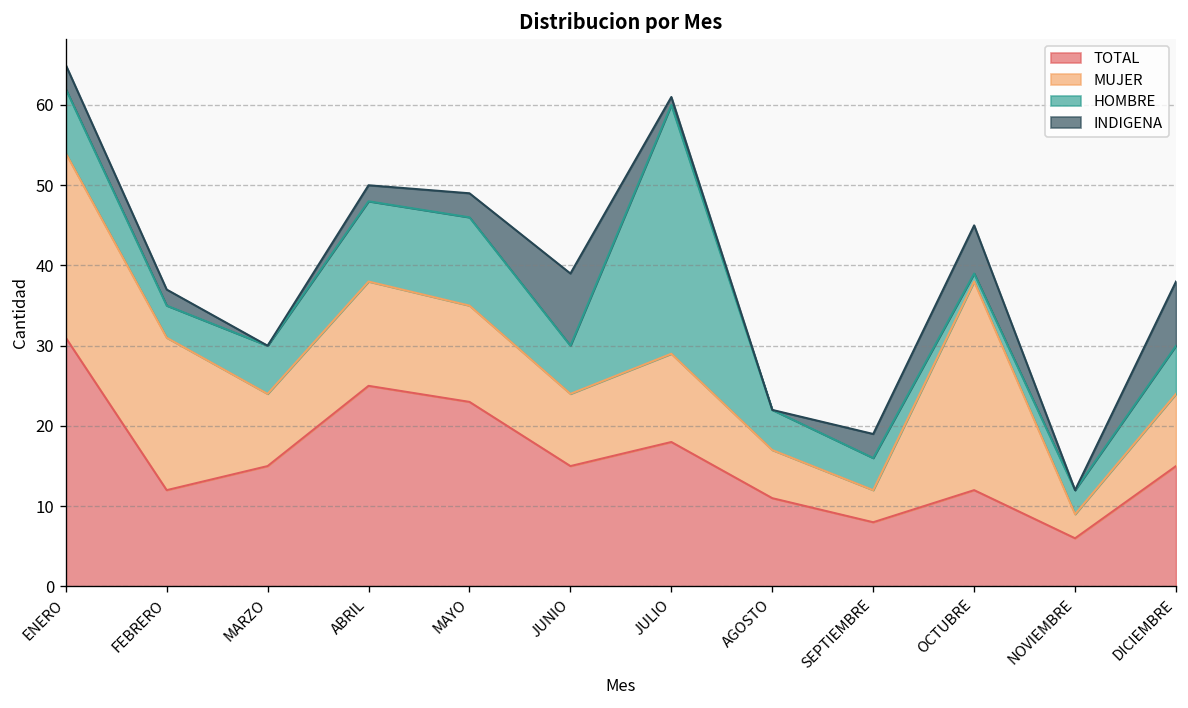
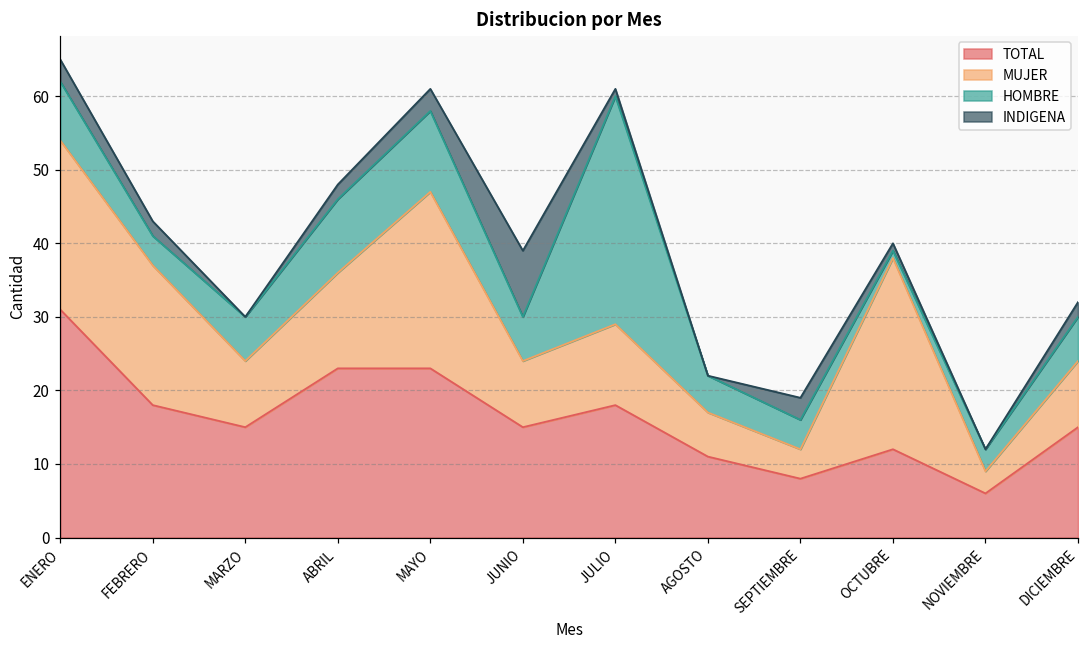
  {
    "TOTAL": {
      "ENERO": 31,
-     "FEBRERO": 12,
+     "FEBRERO": 18,
      "MARZO": 15,
-     "ABRIL": 25,
+     "ABRIL": 23,
      "MAYO": 23,
      "JUNIO": 15,
      "JULIO": 18,
      "AGOSTO": 11,
      "SEPTIEMBRE": 8,
      "OCTUBRE": 12,
      "NOVIEMBRE": 6,
      "DICIEMBRE": 15
    },
    "MUJER": {
      "ENERO": 23,
      "FEBRERO": 19,
      "MARZO": 9,
      "ABRIL": 13,
-     "MAYO": 12,
+     "MAYO": 24,
      "JUNIO": 9,
      "JULIO": 11,
      "AGOSTO": 6,
      "SEPTIEMBRE": 4,
      "OCTUBRE": 26,
      "NOVIEMBRE": 3,
      "DICIEMBRE": 9
    },
    "HOMBRE": {
      "ENERO": 8,
      "FEBRERO": 4,
      "ABRIL": 10,
      "MAYO": 11,
      "JUNIO": 6,
      "JULIO": 31,
      "SEPTIEMBRE": 4,
      "OCTUBRE": 1,
      "DICIEMBRE": 6
    },
    "INDIGENA": {
      "ENERO": 3,
      "FEBRERO": 2,
      "ABRIL": 2,
      "MAYO": 3,
      "JUNIO": 9,
      "JULIO": 1,
      "SEPTIEMBRE": 3,
-     "OCTUBRE": 6,
-     "DICIEMBRE": 8
+     "OCTUBRE": 1,
+     "DICIEMBRE": 2
    }
  }
